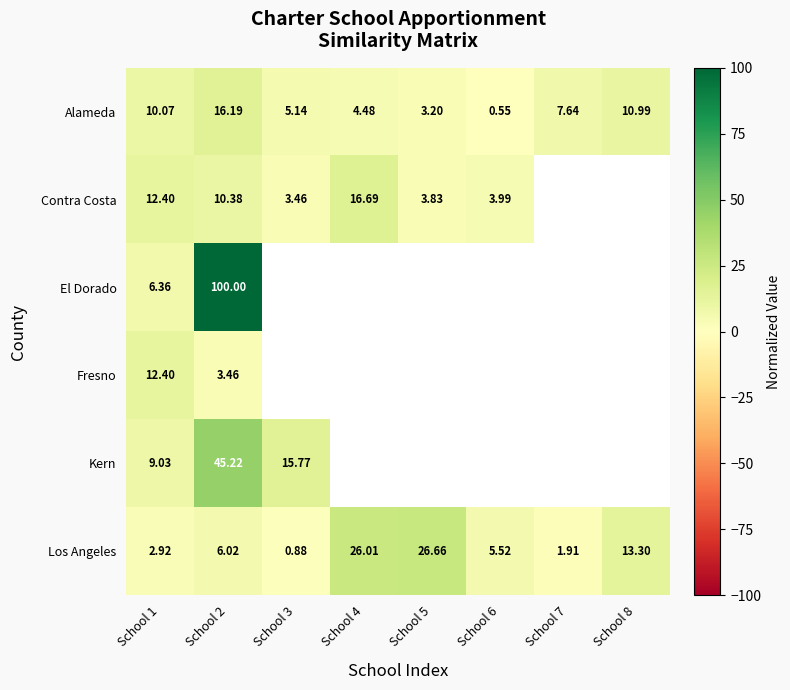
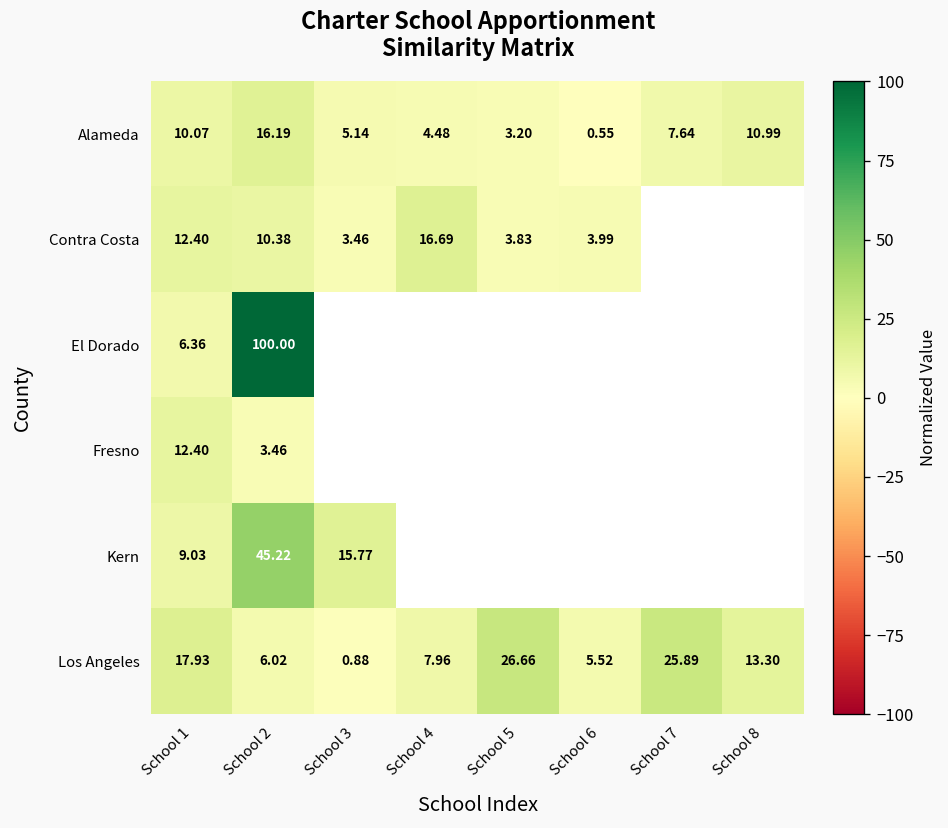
  {
    "Alameda": {
      "School 1": 10.07,
      "School 2": 16.19,
      "School 3": 5.14,
      "School 4": 4.48,
      "School 5": 3.20,
      "School 6": 0.55,
      "School 7": 7.64,
      "School 8": 10.99
    },
    "Contra Costa": {
      "School 1": 12.40,
      "School 2": 10.38,
      "School 3": 3.46,
      "School 4": 16.69,
      "School 5": 3.83,
      "School 6": 3.99
    },
    "El Dorado": {
      "School 1": 6.36,
      "School 2": 100.00
    },
    "Fresno": {
      "School 1": 12.40,
      "School 2": 3.46
    },
    "Kern": {
      "School 1": 9.03,
      "School 2": 45.22,
      "School 3": 15.77
    },
    "Los Angeles": {
-     "School 1": 2.92,
+     "School 1": 17.93,
      "School 2": 6.02,
      "School 3": 0.88,
-     "School 4": 26.01,
+     "School 4": 7.96,
      "School 5": 26.66,
      "School 6": 5.52,
-     "School 7": 1.91,
+     "School 7": 25.89,
      "School 8": 13.30
    }
  }
